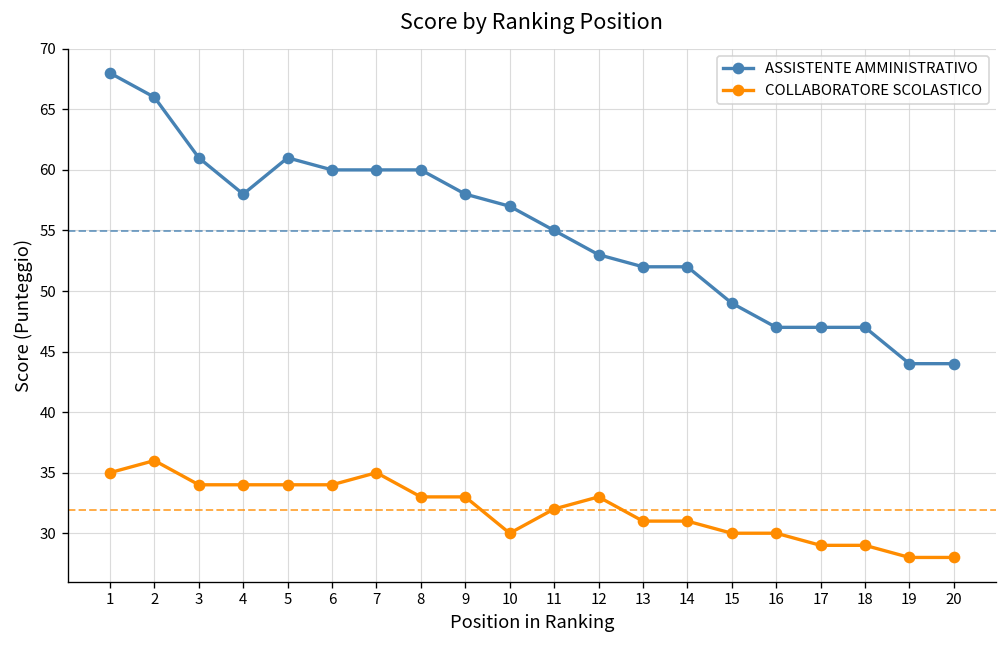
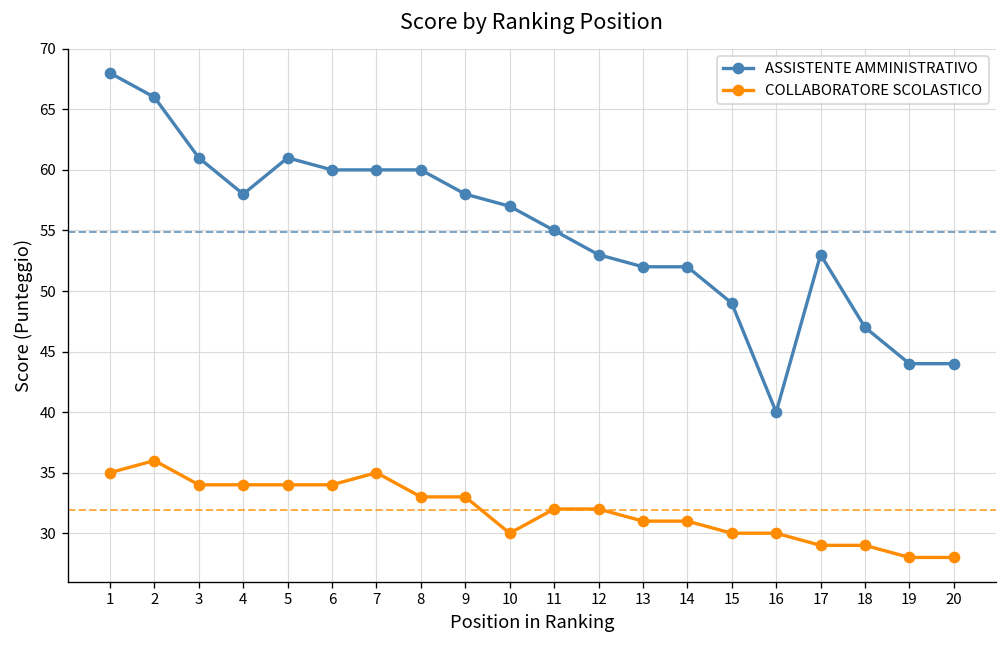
  {
    "ASSISTENTE AMMINISTRATIVO": {
      "1": 68,
      "2": 66,
      "3": 61,
      "4": 58,
      "5": 61,
      "6": 60,
      "7": 60,
      "8": 60,
      "9": 58,
      "10": 57,
      "11": 55,
      "12": 53,
      "13": 52,
      "14": 52,
      "15": 49,
-     "16": 47,
-     "17": 47,
+     "16": 40,
+     "17": 53,
      "18": 47,
      "19": 44,
      "20": 44
    },
    "COLLABORATORE SCOLASTICO": {
      "1": 35,
      "2": 36,
      "3": 34,
      "4": 34,
      "5": 34,
      "6": 34,
      "7": 35,
      "8": 33,
      "9": 33,
      "10": 30,
      "11": 32,
-     "12": 33,
+     "12": 32,
      "13": 31,
      "14": 31,
      "15": 30,
      "16": 30,
      "17": 29,
      "18": 29,
      "19": 28,
      "20": 28
    }
  }
